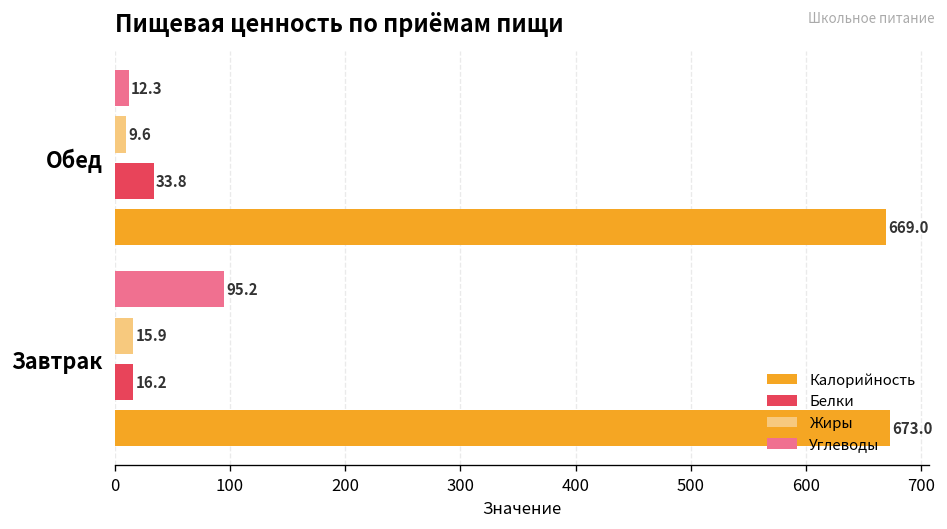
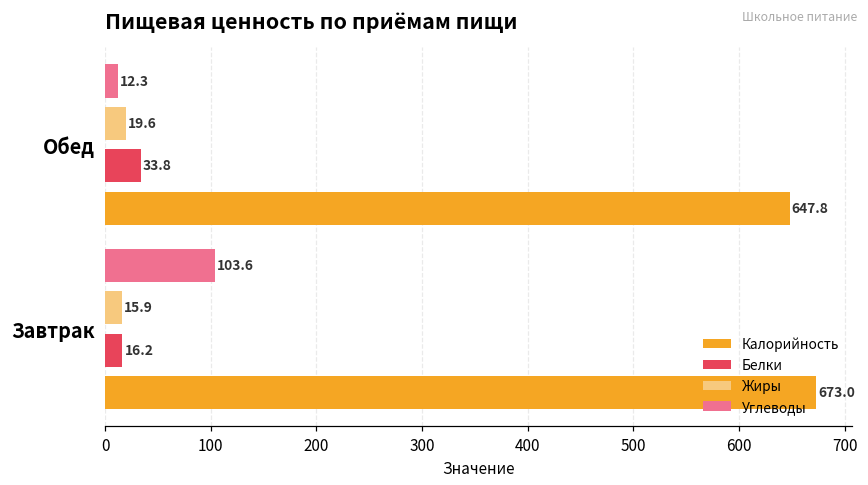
  {
    "Калорийность": {
-     "Обед": 669.0,
+     "Обед": 647.8,
      "Завтрак": 673.0
    },
    "Белки": {
      "Обед": 33.8,
      "Завтрак": 16.2
    },
    "Жиры": {
-     "Обед": 9.6,
+     "Обед": 19.6,
      "Завтрак": 15.9
    },
    "Углеводы": {
      "Обед": 12.3,
-     "Завтрак": 95.2
+     "Завтрак": 103.6
    }
  }
